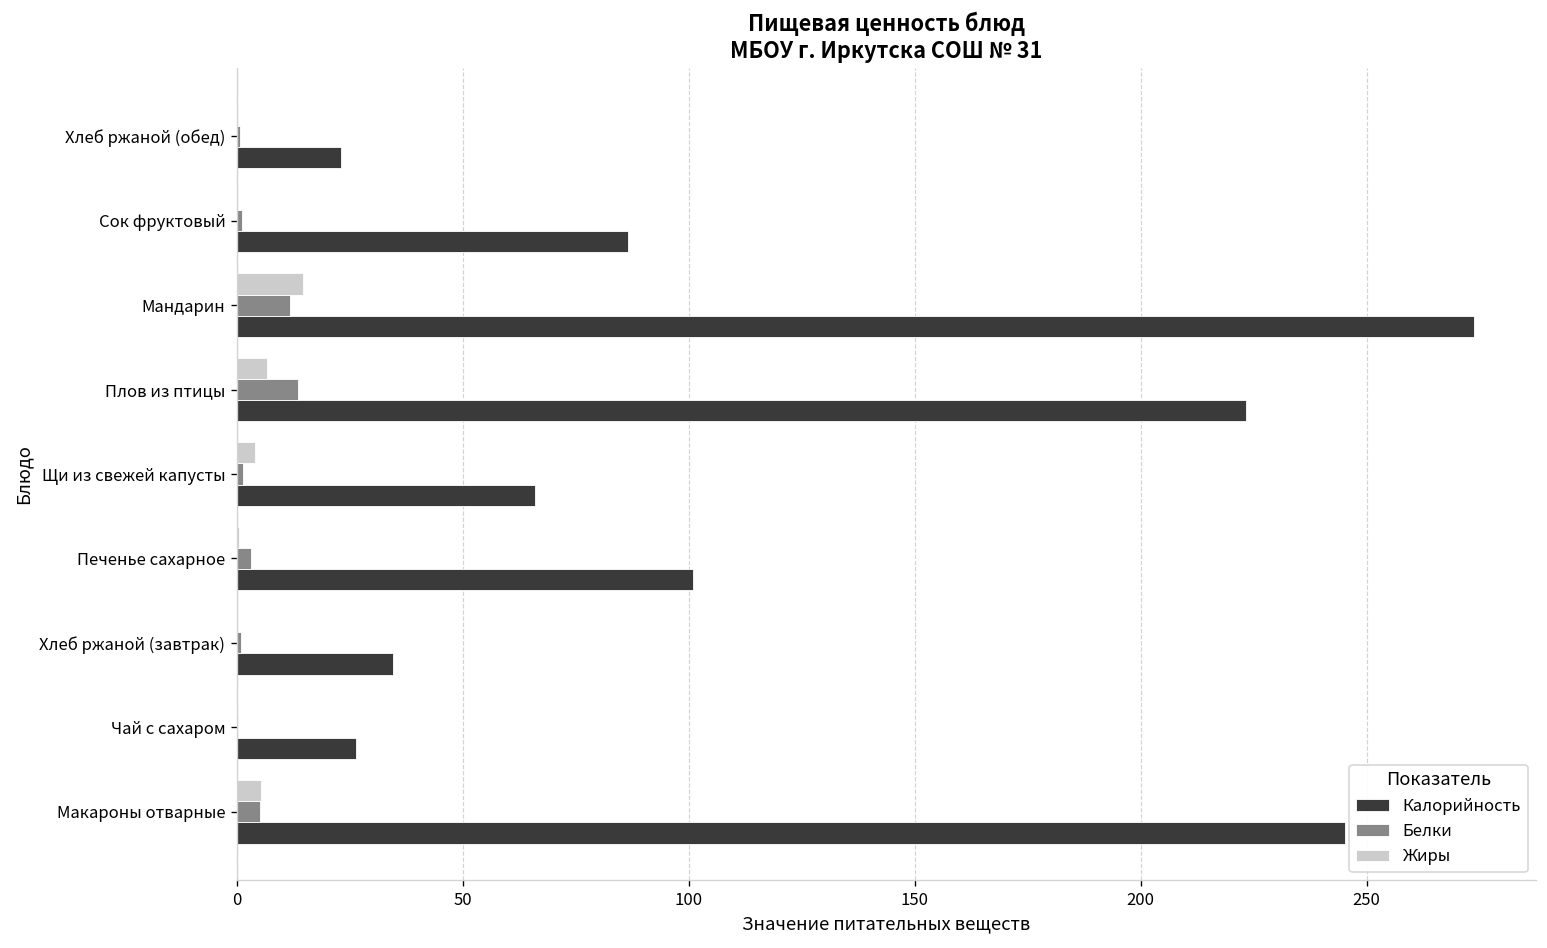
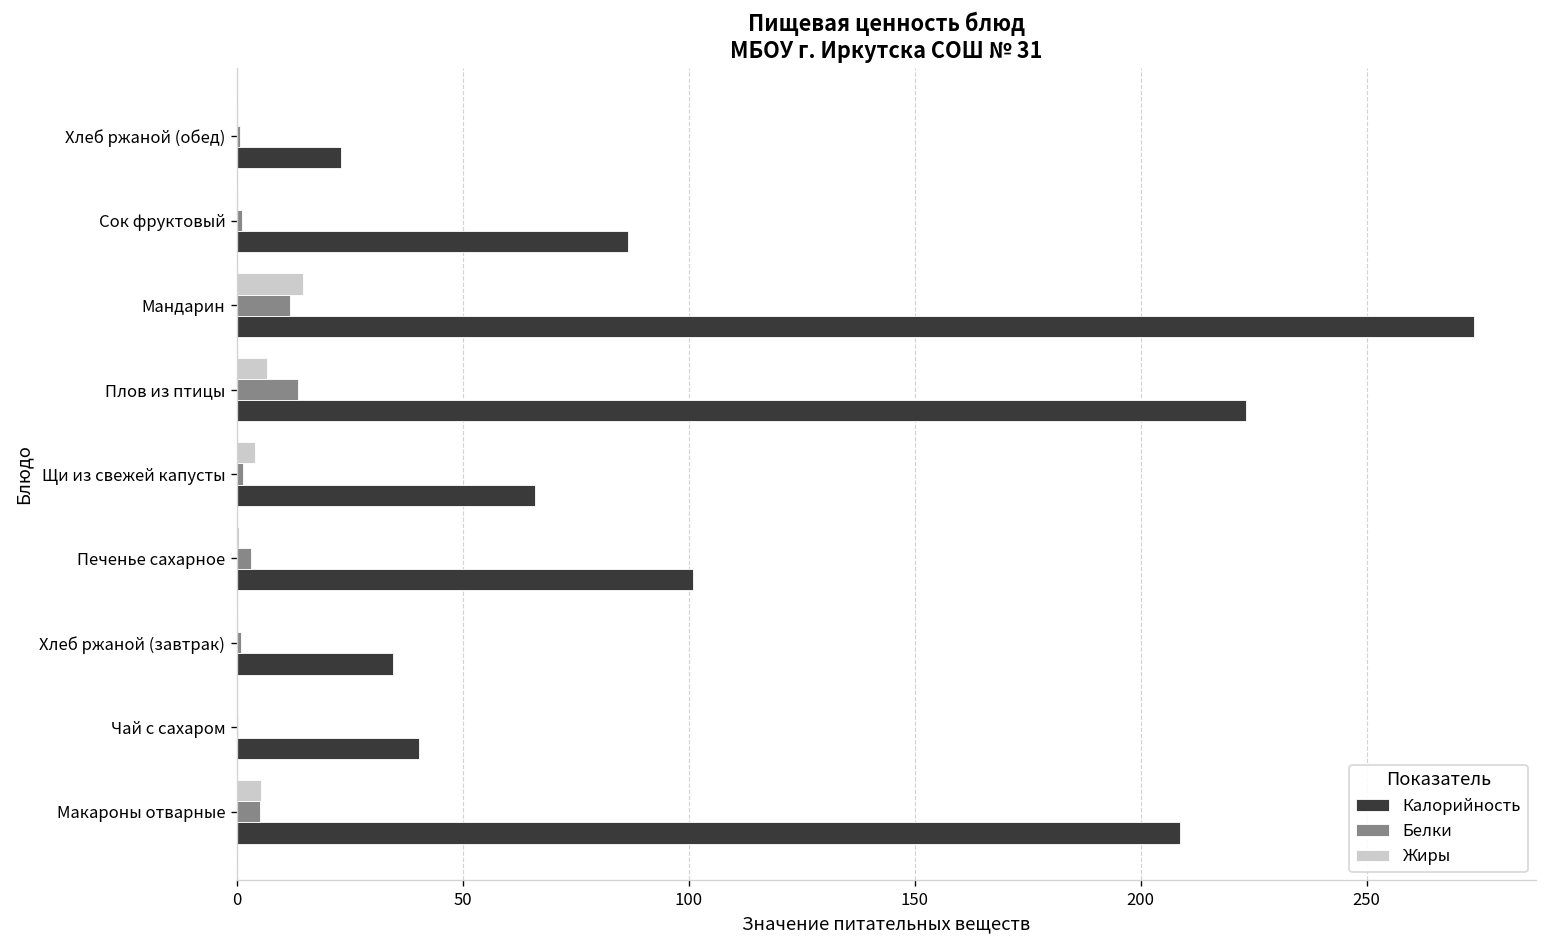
  {
    "Калорийность": {
      "Хлеб ржаной (обед)": 23,
      "Сок фруктовый": 87,
      "Мандарин": 274,
      "Плов из птицы": 223,
      "Щи из свежей капусты": 66,
      "Печенье сахарное": 101,
      "Хлеб ржаной (завтрак)": 35,
-     "Чай с сахаром": 26,
-     "Макароны отварные": 245
+     "Чай с сахаром": 40,
+     "Макароны отварные": 209
    },
    "Белки": {
      "Сок фруктовый": 1,
      "Мандарин": 12,
      "Плов из птицы": 13,
      "Щи из свежей капусты": 1,
      "Печенье сахарное": 3,
      "Хлеб ржаной (завтрак)": 1,
      "Макароны отварные": 5
    },
    "Жиры": {
      "Мандарин": 15,
      "Плов из птицы": 7,
      "Щи из свежей капусты": 4,
      "Чай с сахаром": 0,
      "Макароны отварные": 5
    }
  }
